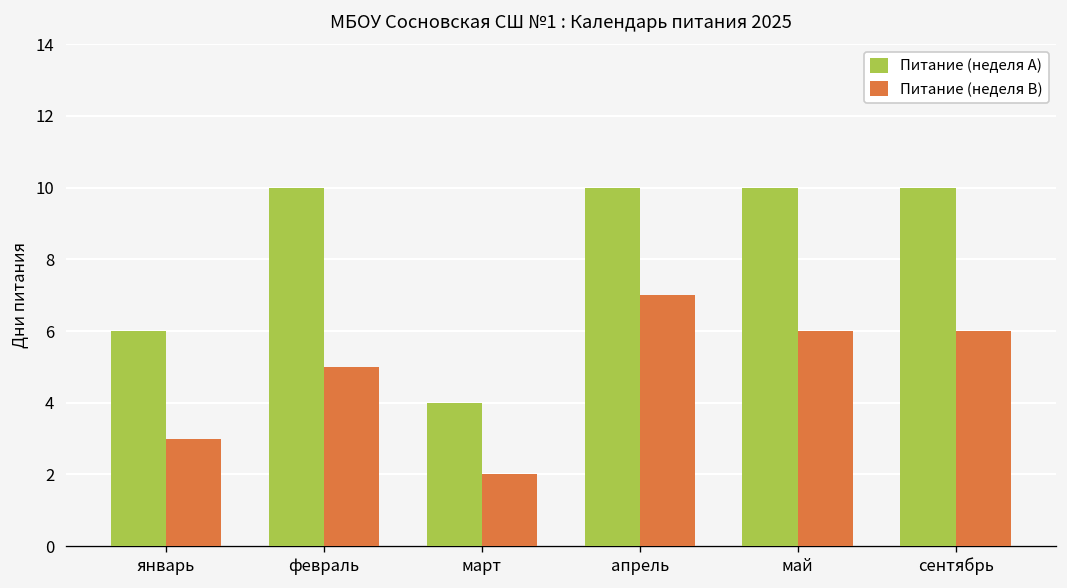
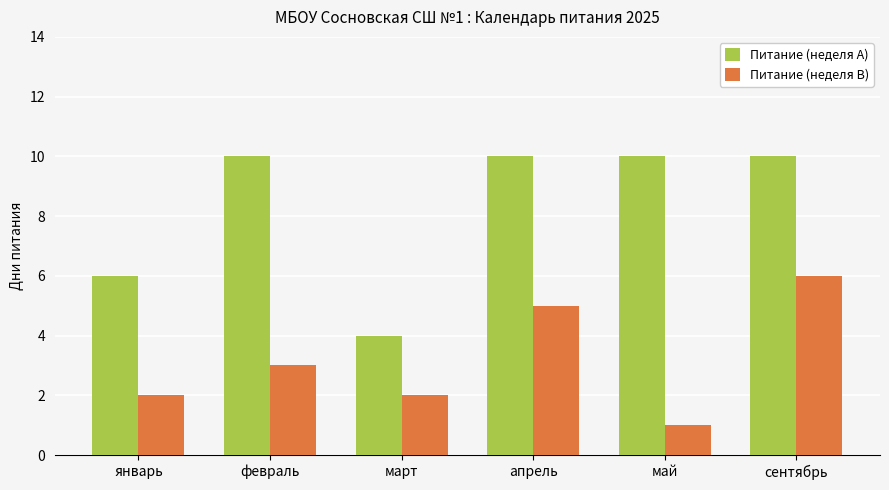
  {
    "Питание (неделя A)": {
      "январь": 6,
      "февраль": 10,
      "март": 4,
      "апрель": 10,
      "май": 10,
      "сентябрь": 10
    },
    "Питание (неделя B)": {
-     "январь": 3,
-     "февраль": 5,
+     "январь": 2,
+     "февраль": 3,
      "март": 2,
-     "апрель": 7,
-     "май": 6,
+     "апрель": 5,
+     "май": 1,
      "сентябрь": 6
    }
  }
